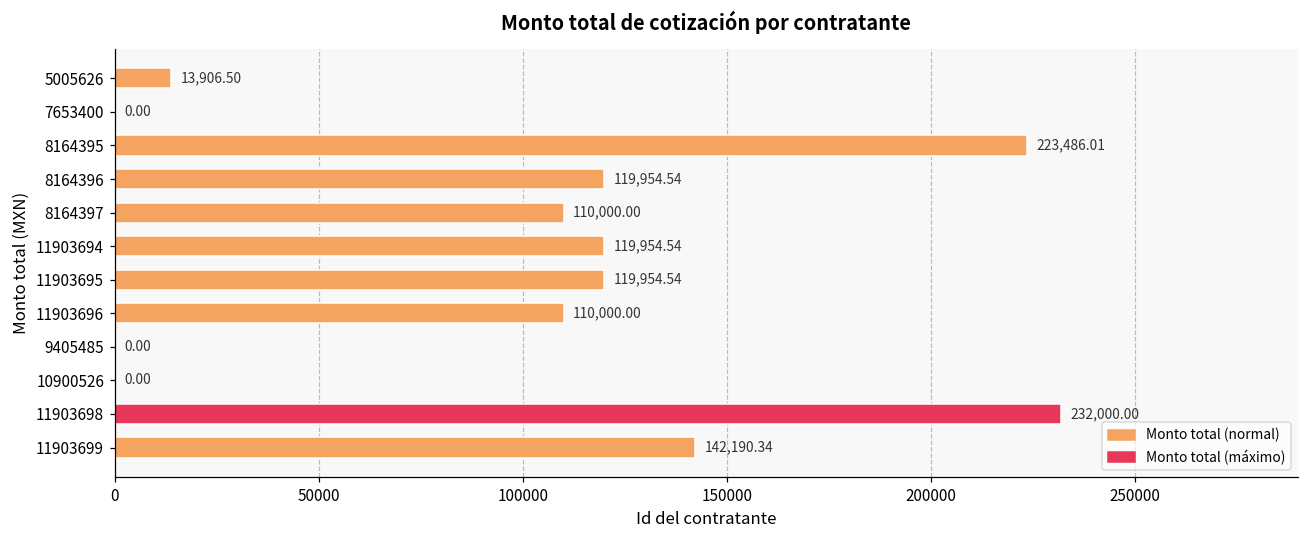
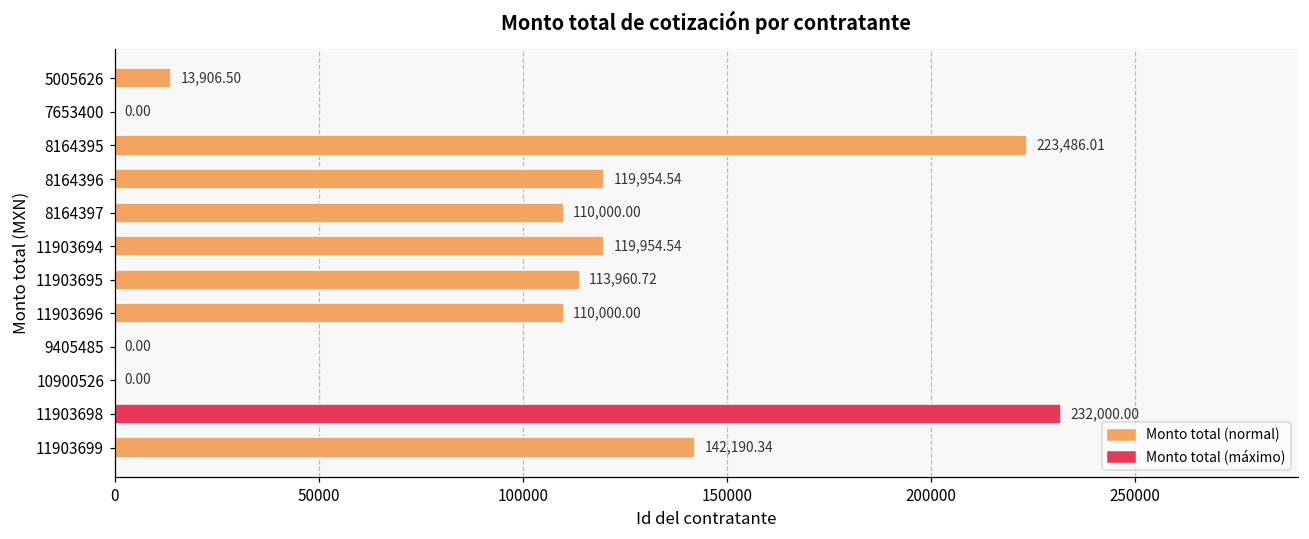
  {
    "5005626": "13,906.50",
    "7653400": "0.00",
    "8164395": "223,486.01",
    "8164396": "119,954.54",
    "8164397": "110,000.00",
    "11903694": "119,954.54",
-   "11903695": "119,954.54",
+   "11903695": "113,960.72",
    "11903696": "110,000.00",
    "9405485": "0.00",
    "10900526": "0.00",
    "11903698": "232,000.00",
    "11903699": "142,190.34"
  }
